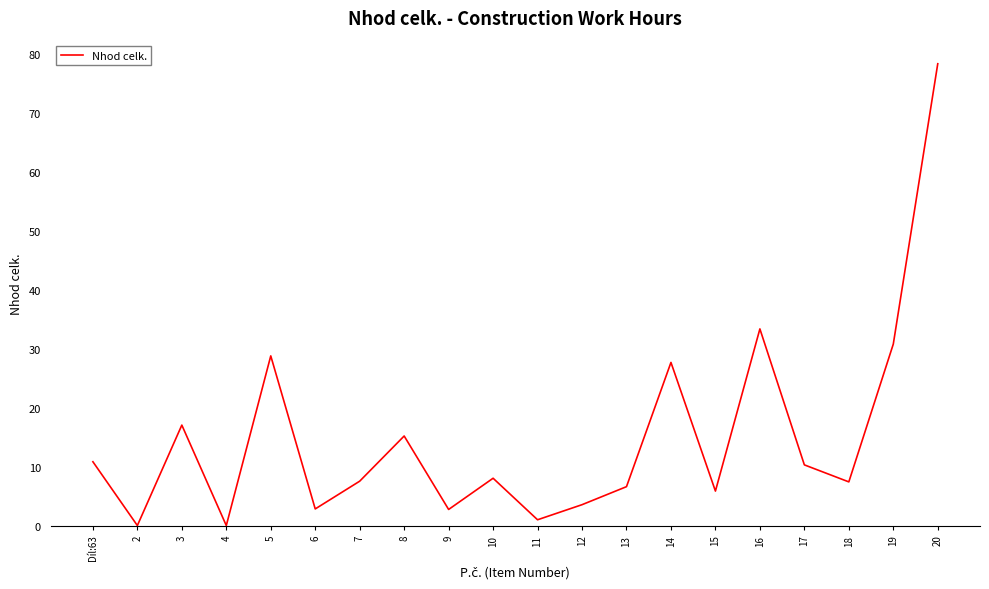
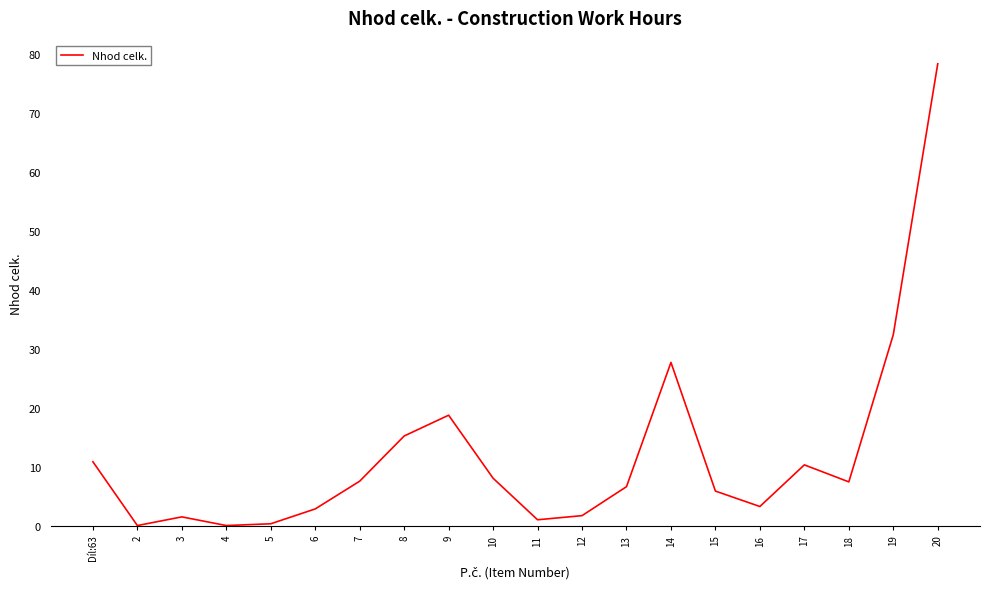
  {
    "Díl:63": 11,
    "2": 0,
-   "3": 17,
+   "3": 1,
    "4": 0,
-   "5": 29,
+   "5": 0,
    "6": 3,
    "7": 8,
    "8": 15,
-   "9": 3,
+   "9": 19,
    "10": 8,
    "11": 1,
-   "12": 4,
+   "12": 2,
    "13": 7,
    "14": 28,
    "15": 6,
-   "16": 33,
+   "16": 3,
    "17": 10,
    "18": 7,
-   "19": 31,
+   "19": 32,
    "20": 78
  }
